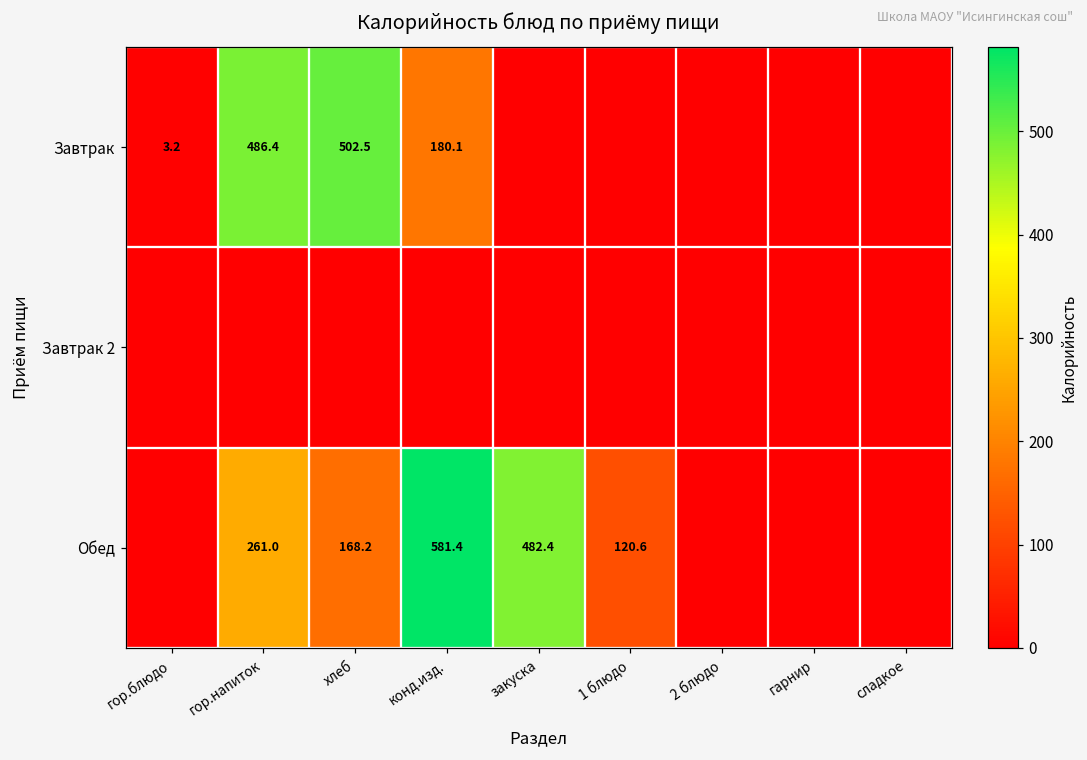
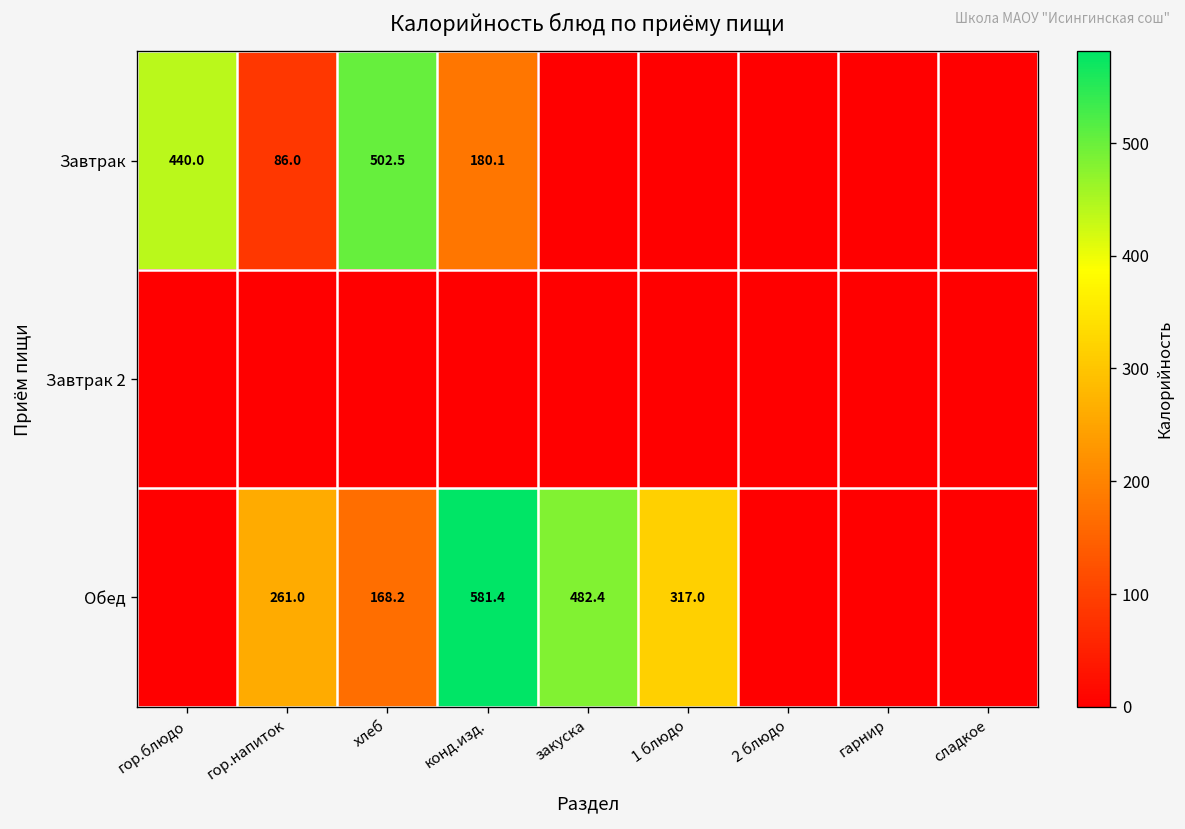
  {
    "Завтрак": {
-     "гор.блюдо": 3.2,
-     "гор.напиток": 486.4,
+     "гор.блюдо": 440.0,
+     "гор.напиток": 86.0,
      "хлеб": 502.5,
      "конд.изд.": 180.1
    },
    "Обед": {
      "гор.напиток": 261.0,
      "хлеб": 168.2,
      "конд.изд.": 581.4,
      "закуска": 482.4,
-     "1 блюдо": 120.6
+     "1 блюдо": 317.0
    }
  }
